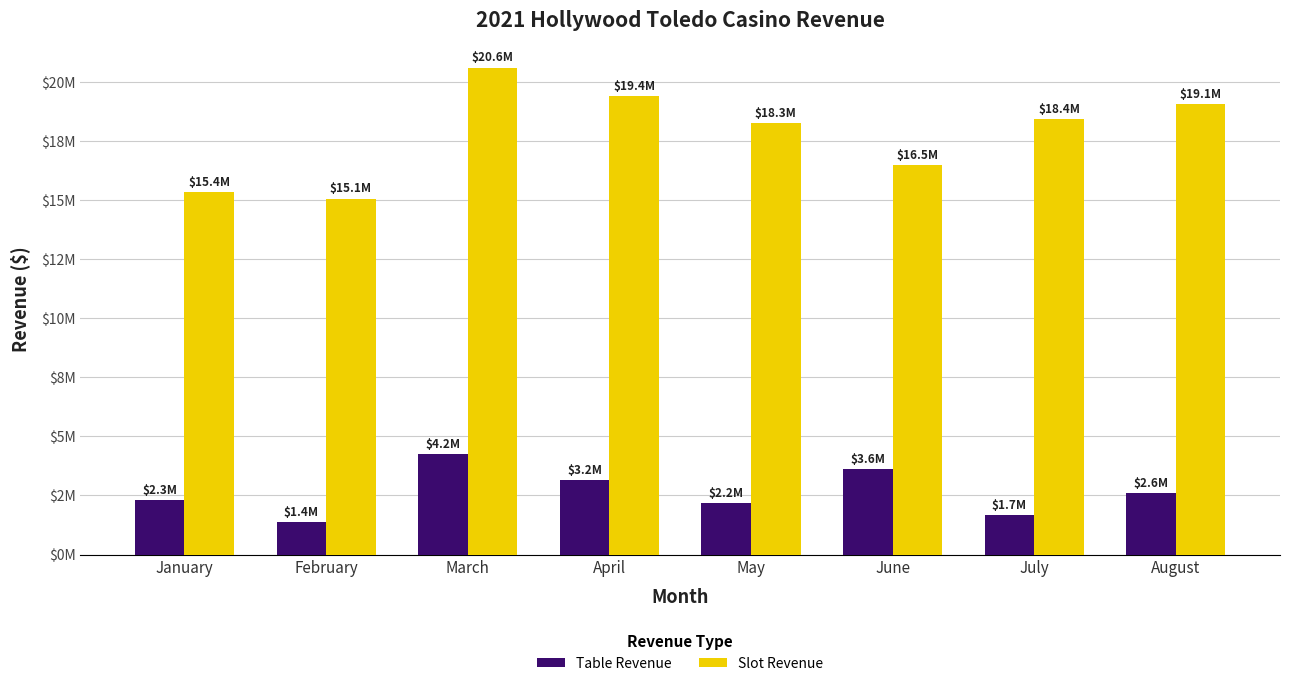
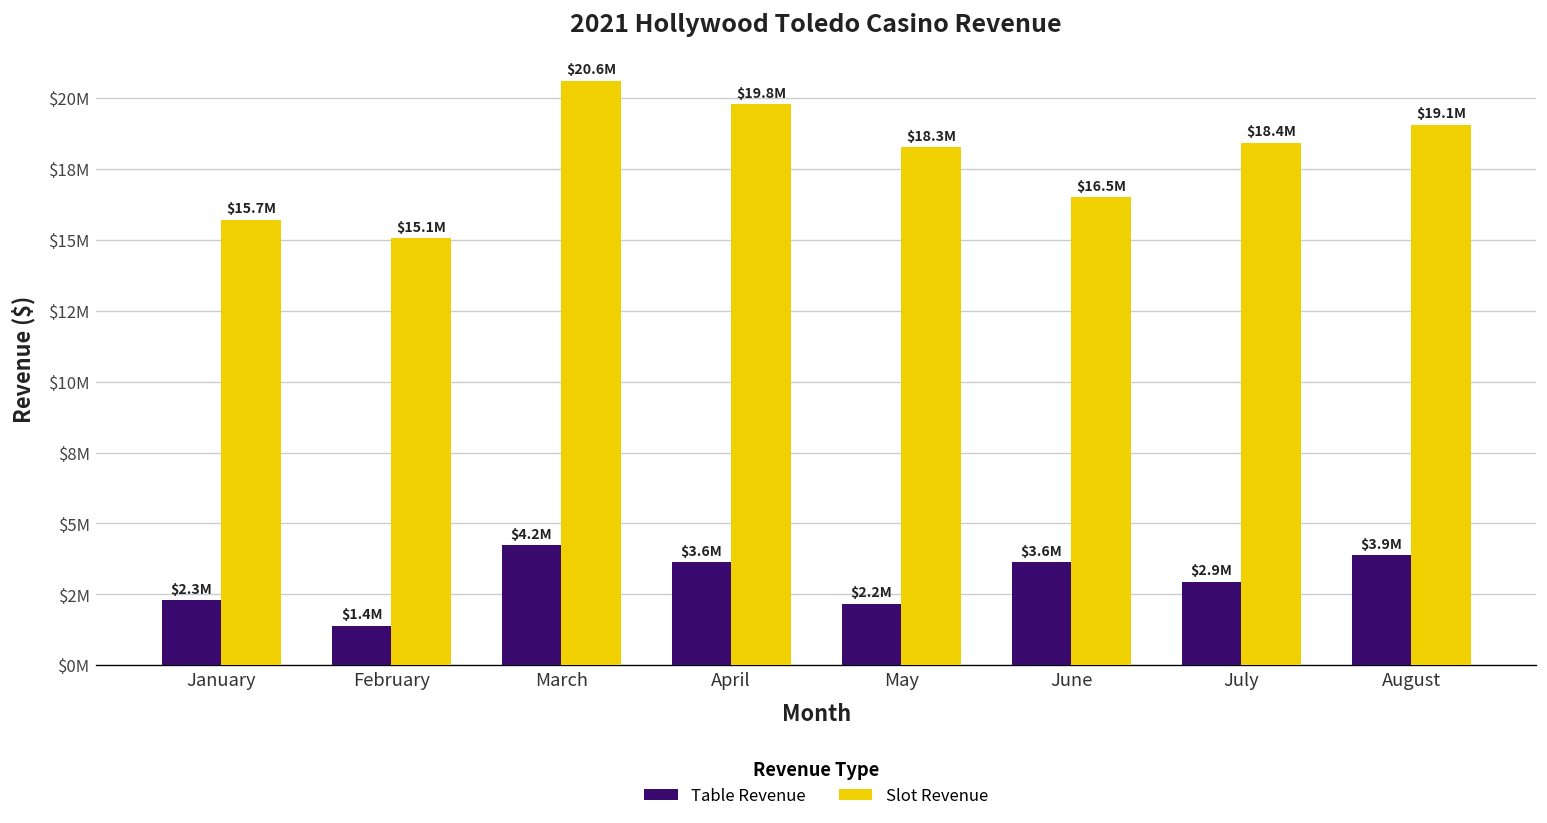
  {
    "Table Revenue": {
      "January": "$2.3M",
      "February": "$1.4M",
      "March": "$4.2M",
-     "April": "$3.2M",
+     "April": "$3.6M",
      "May": "$2.2M",
      "June": "$3.6M",
-     "July": "$1.7M",
-     "August": "$2.6M"
+     "July": "$2.9M",
+     "August": "$3.9M"
    },
    "Slot Revenue": {
-     "January": "$15.4M",
+     "January": "$15.7M",
      "February": "$15.1M",
      "March": "$20.6M",
-     "April": "$19.4M",
+     "April": "$19.8M",
      "May": "$18.3M",
      "June": "$16.5M",
      "July": "$18.4M",
      "August": "$19.1M"
    }
  }
